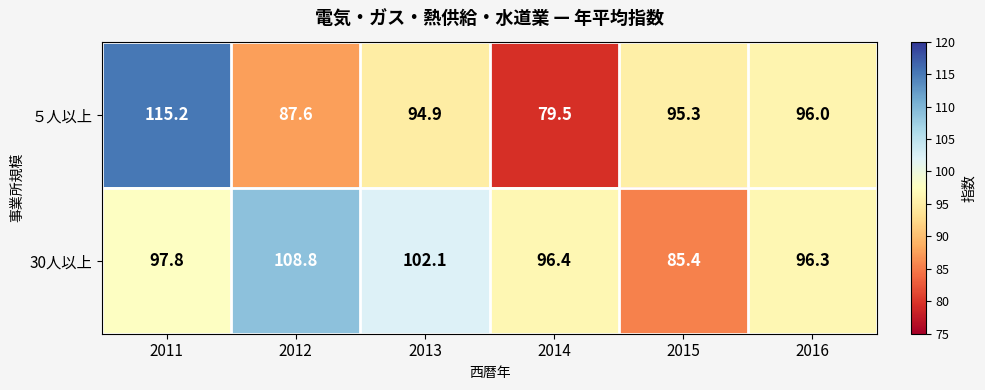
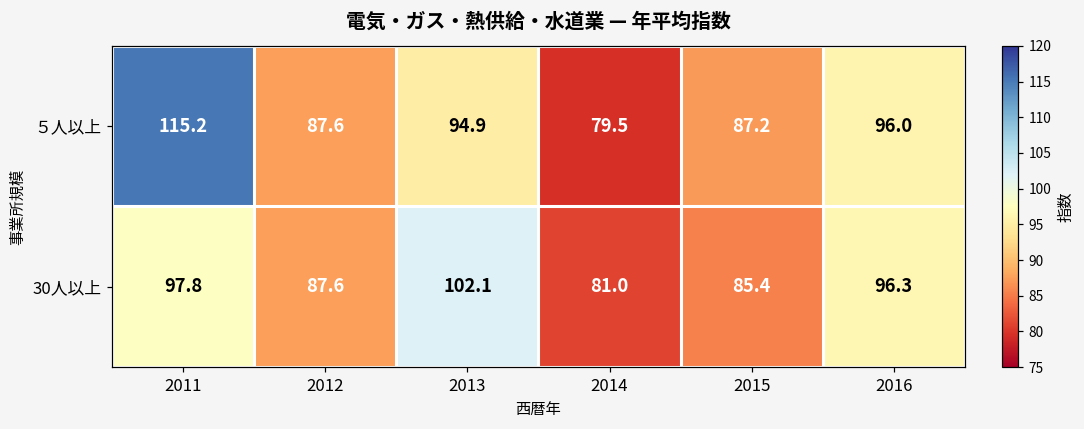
  {
    "５人以上": {
      "2011": 115.2,
      "2012": 87.6,
      "2013": 94.9,
      "2014": 79.5,
-     "2015": 95.3,
+     "2015": 87.2,
      "2016": 96.0
    },
    "30人以上": {
      "2011": 97.8,
-     "2012": 108.8,
+     "2012": 87.6,
      "2013": 102.1,
-     "2014": 96.4,
+     "2014": 81.0,
      "2015": 85.4,
      "2016": 96.3
    }
  }
